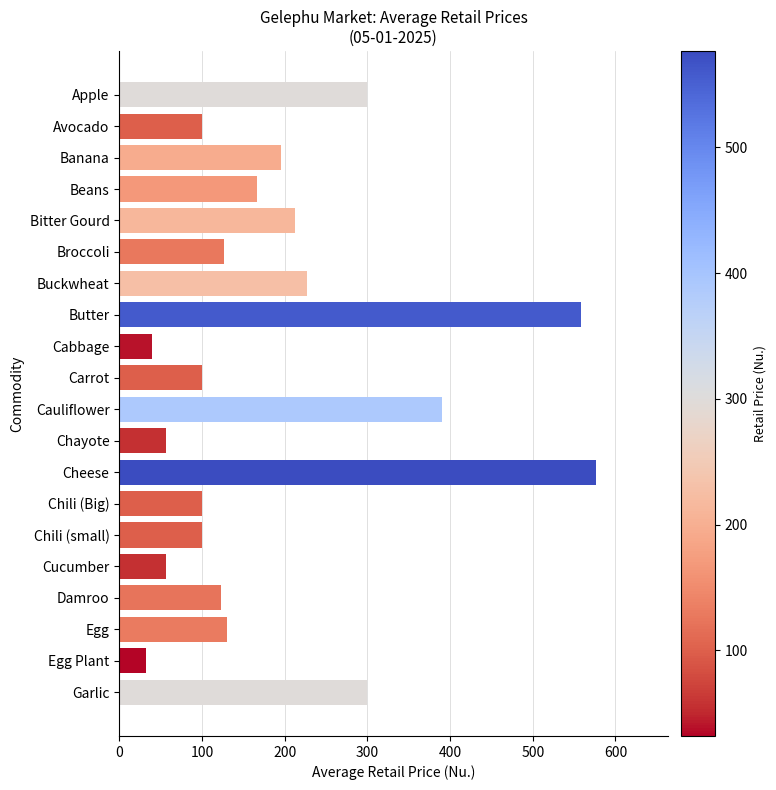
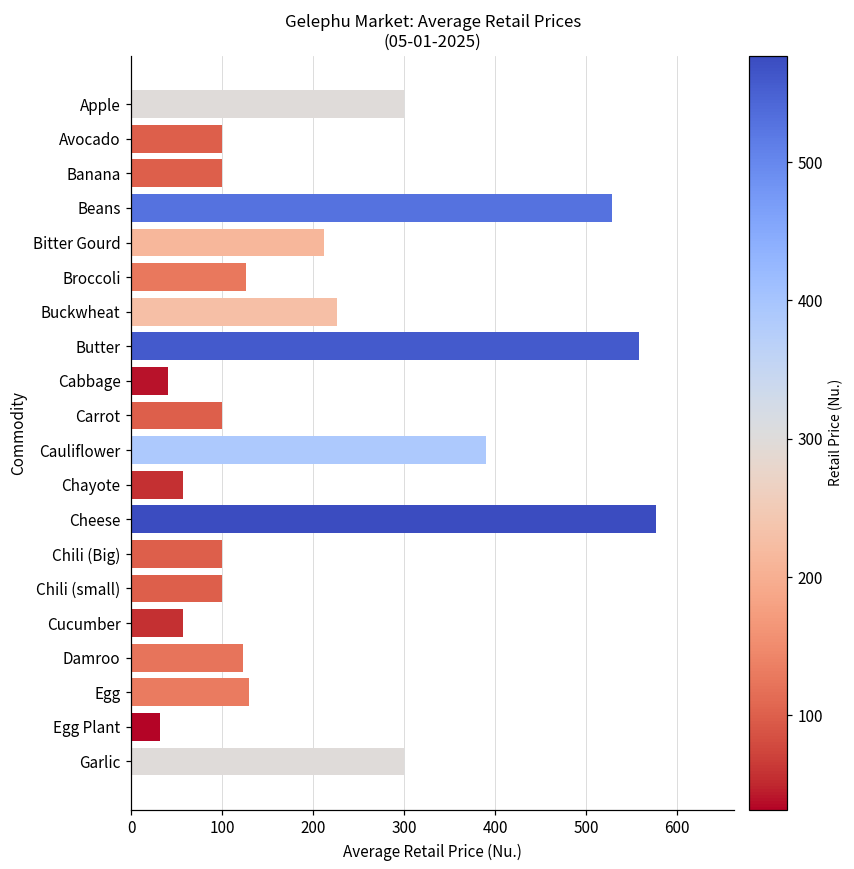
  {
    "Apple": 300,
    "Avocado": 100,
-   "Banana": 200,
-   "Beans": 170,
+   "Banana": 100,
+   "Beans": 530,
    "Bitter Gourd": 210,
    "Broccoli": 130,
    "Buckwheat": 230,
    "Butter": 560,
    "Cabbage": 40,
    "Carrot": 100,
    "Cauliflower": 390,
    "Chayote": 60,
    "Cheese": 580,
    "Chili (Big)": 100,
    "Chili (small)": 100,
    "Cucumber": 60,
    "Damroo": 120,
    "Egg": 130,
    "Egg Plant": 30,
    "Garlic": 300
  }
